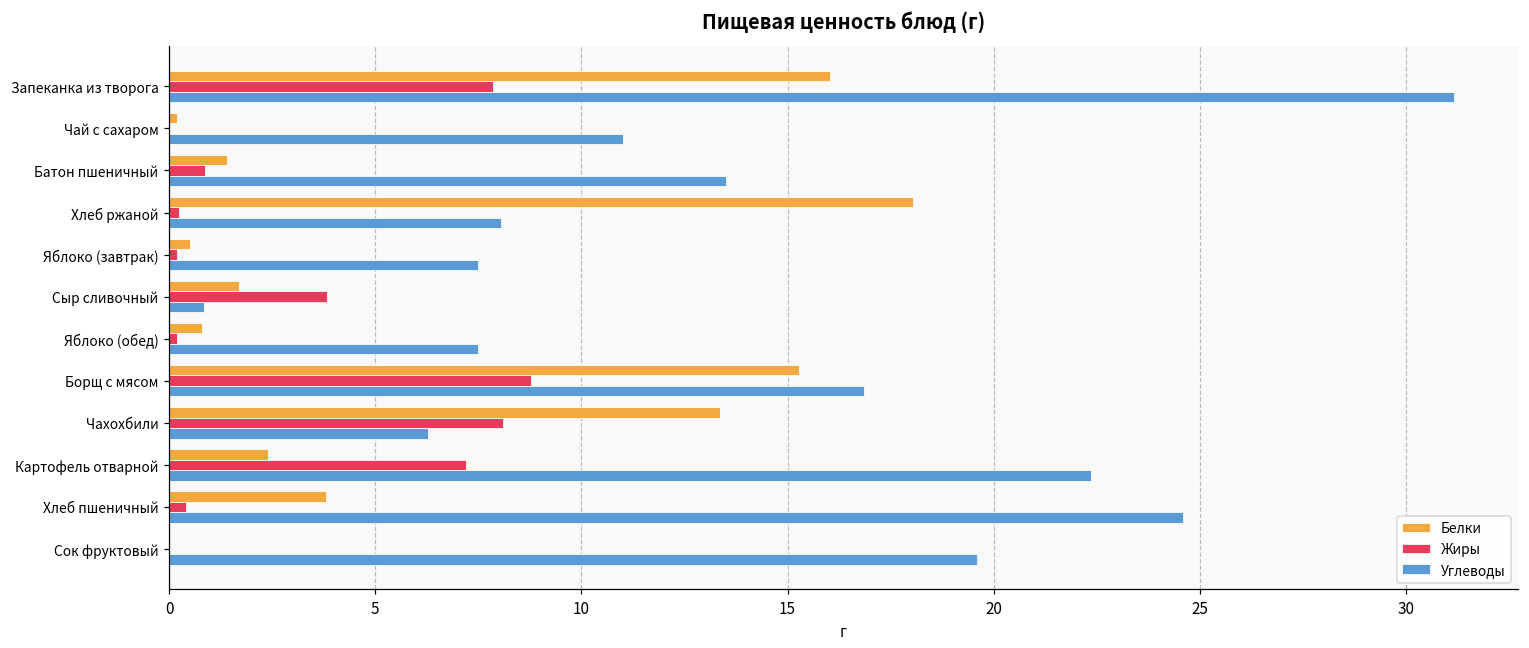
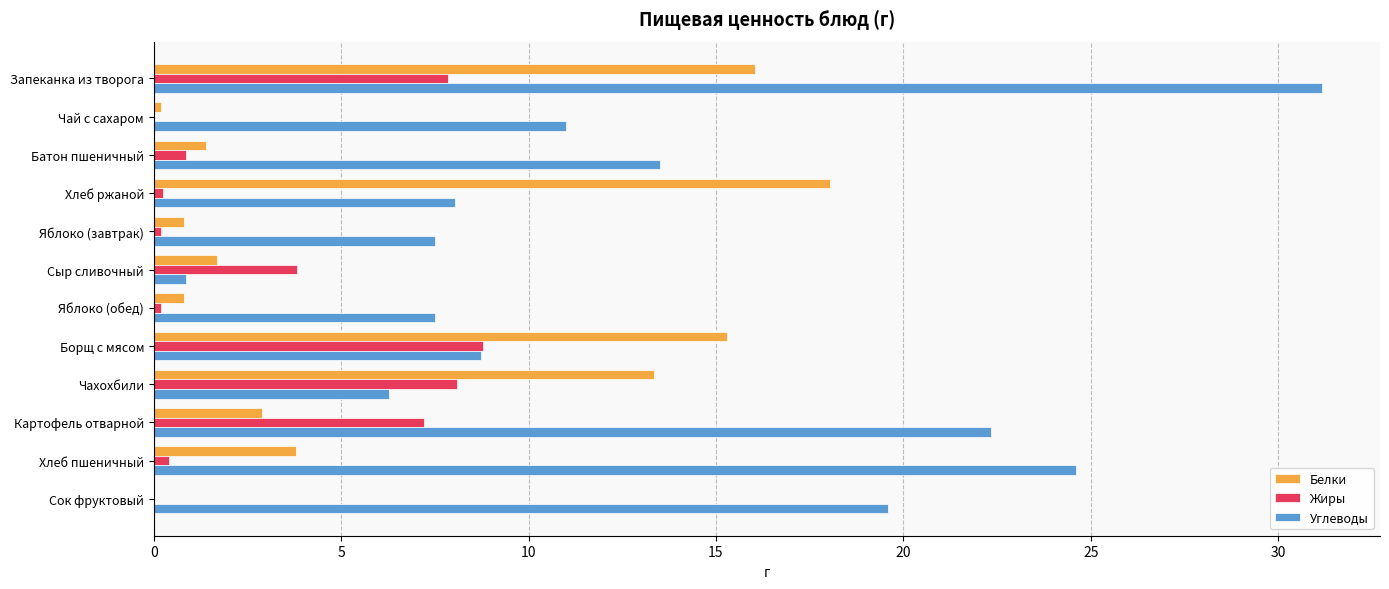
  {
    "Белки": {
      "Запеканка из творога": 16.0,
      "Чай с сахаром": 0.2,
      "Батон пшеничный": 1.4,
      "Хлеб ржаной": 18.0,
-     "Яблоко (завтрак)": 0.5,
+     "Яблоко (завтрак)": 0.8,
      "Сыр сливочный": 1.7,
      "Яблоко (обед)": 0.8,
      "Борщ с мясом": 15.3,
      "Чахохбили": 13.4,
-     "Картофель отварной": 2.4,
+     "Картофель отварной": 2.9,
      "Хлеб пшеничный": 3.8,
      "Сок фруктовый": 0.0
    },
    "Жиры": {
      "Запеканка из творога": 7.9,
      "Чай с сахаром": 0.0,
      "Батон пшеничный": 0.9,
      "Хлеб ржаной": 0.2,
      "Яблоко (завтрак)": 0.2,
      "Сыр сливочный": 3.8,
      "Яблоко (обед)": 0.2,
      "Борщ с мясом": 8.8,
      "Чахохбили": 8.1,
      "Картофель отварной": 7.2,
      "Хлеб пшеничный": 0.4,
      "Сок фруктовый": 0.0
    },
    "Углеводы": {
      "Запеканка из творога": 31.2,
      "Чай с сахаром": 11.0,
      "Батон пшеничный": 13.5,
      "Хлеб ржаной": 8.0,
      "Яблоко (завтрак)": 7.5,
      "Сыр сливочный": 0.9,
      "Яблоко (обед)": 7.5,
-     "Борщ с мясом": 16.9,
+     "Борщ с мясом": 8.7,
      "Чахохбили": 6.3,
      "Картофель отварной": 22.4,
      "Хлеб пшеничный": 24.6,
      "Сок фруктовый": 19.6
    }
  }
